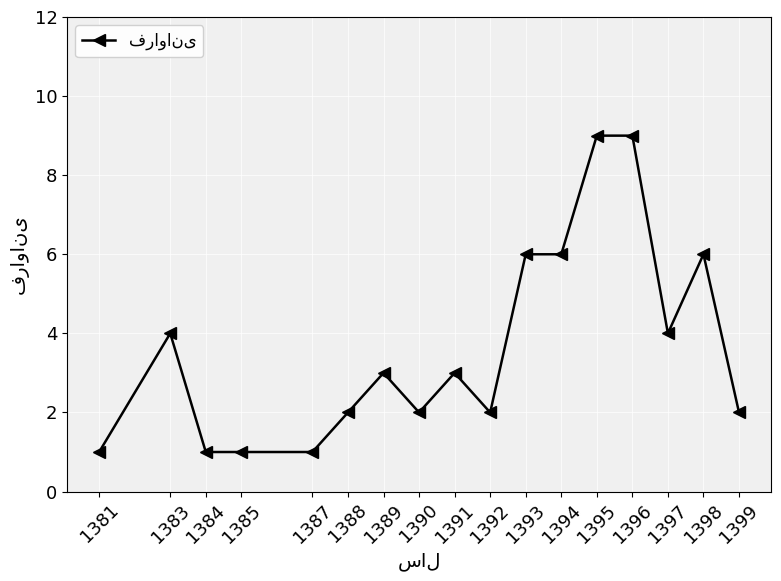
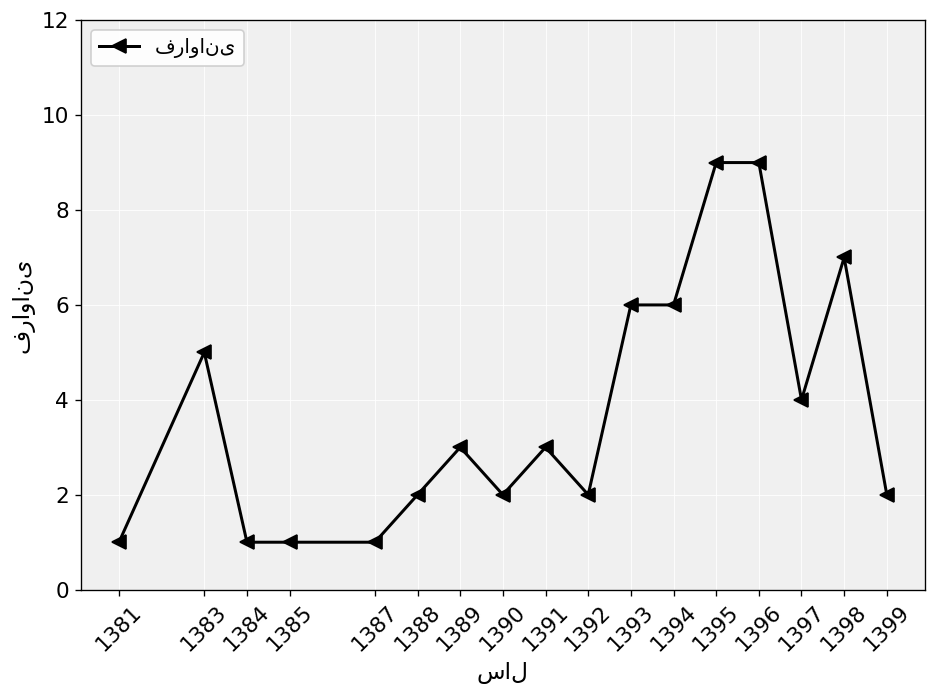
  {
    "1381": 1,
-   "1383": 4,
+   "1383": 5,
    "1384": 1,
    "1385": 1,
    "1387": 1,
    "1388": 2,
    "1389": 3,
    "1390": 2,
    "1391": 3,
    "1392": 2,
    "1393": 6,
    "1394": 6,
    "1395": 9,
    "1396": 9,
    "1397": 4,
-   "1398": 6,
+   "1398": 7,
    "1399": 2
  }
